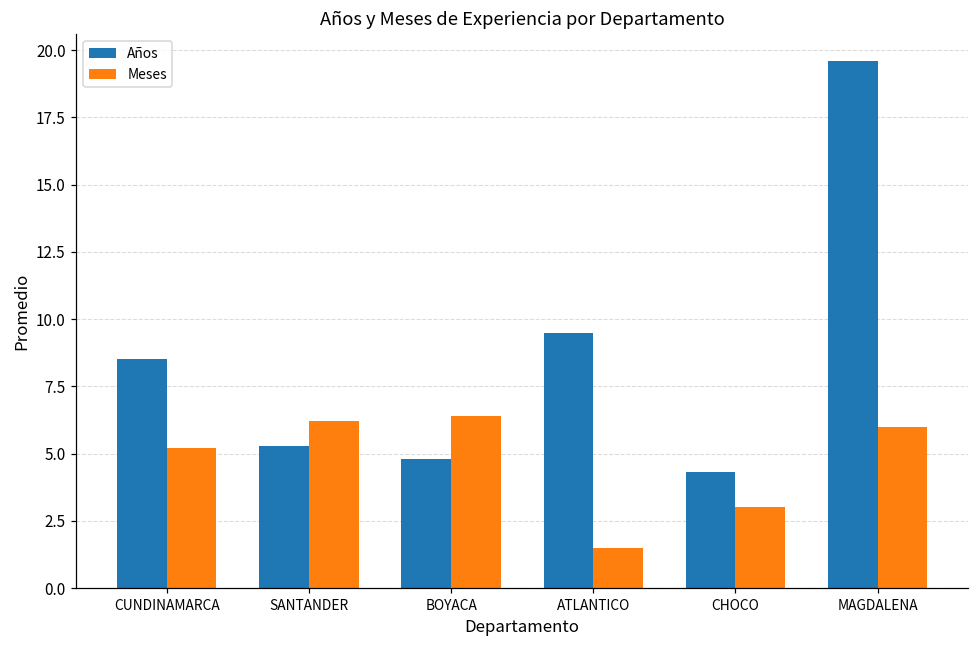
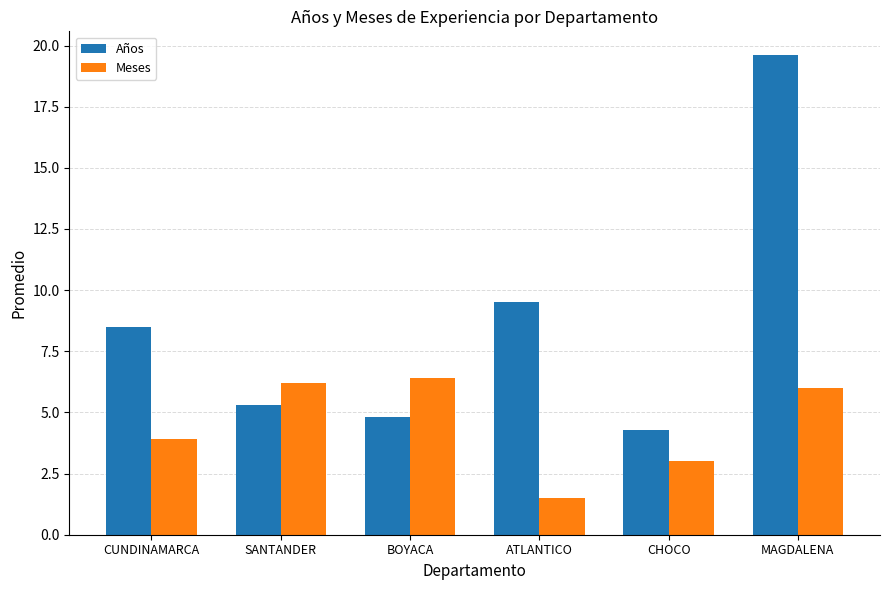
  {
    "Años": {
      "CUNDINAMARCA": 8.5,
      "SANTANDER": 5.3,
      "BOYACA": 4.8,
      "ATLANTICO": 9.5,
      "CHOCO": 4.3,
      "MAGDALENA": 19.6
    },
    "Meses": {
-     "CUNDINAMARCA": 5.2,
+     "CUNDINAMARCA": 3.9,
      "SANTANDER": 6.2,
      "BOYACA": 6.4,
      "ATLANTICO": 1.5,
      "CHOCO": 3.0,
      "MAGDALENA": 6.0
    }
  }
